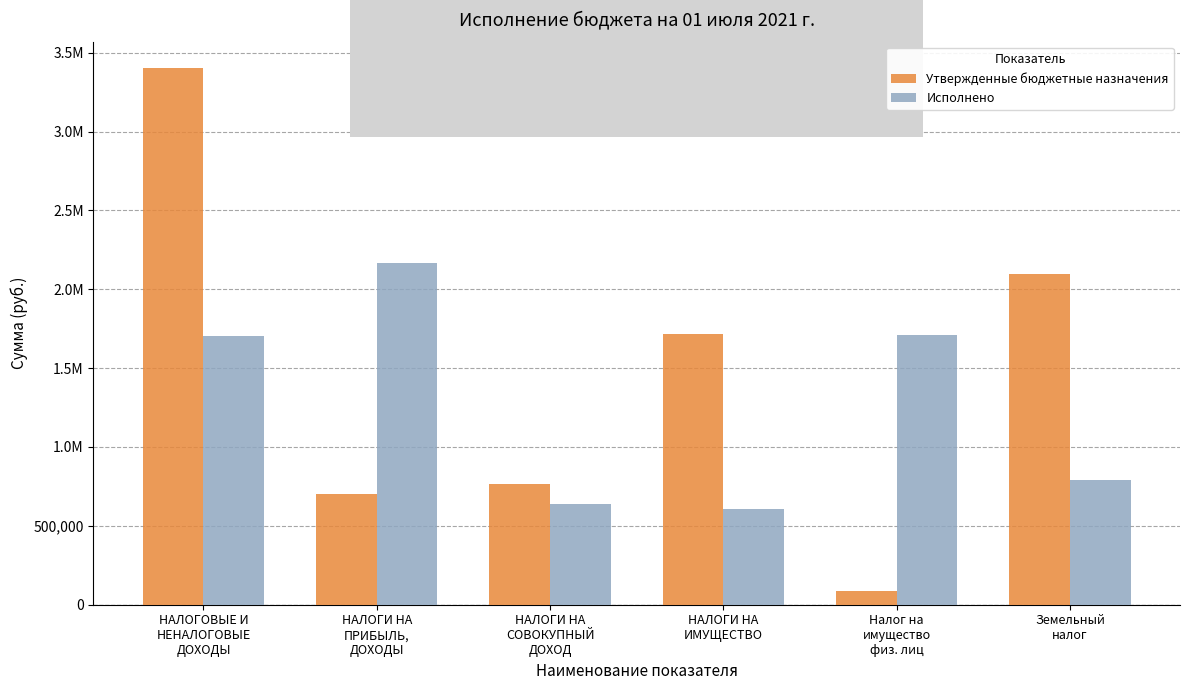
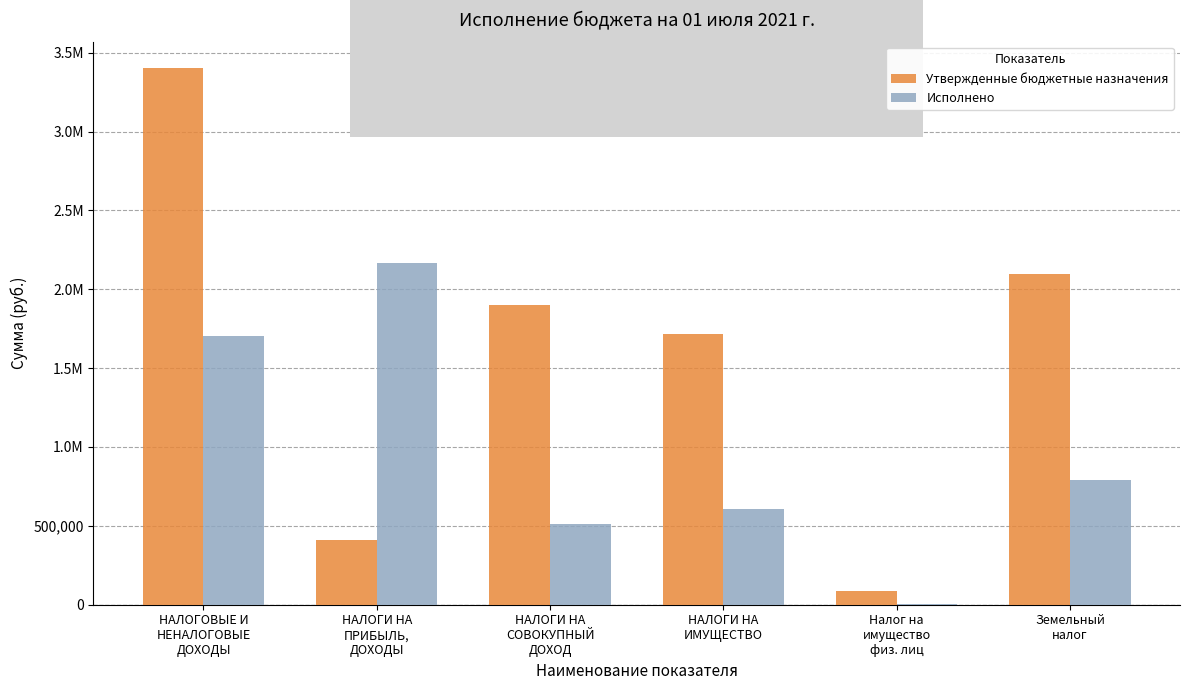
  {
    "Утвержденные бюджетные назначения": {
      "НАЛОГОВЫЕ И НЕНАЛОГОВЫЕ ДОХОДЫ": "3,400,000",
-     "НАЛОГИ НА ПРИБЫЛЬ, ДОХОДЫ": "700,000",
-     "НАЛОГИ НА СОВОКУПНЫЙ ДОХОД": "770,000",
+     "НАЛОГИ НА ПРИБЫЛЬ, ДОХОДЫ": "410,000",
+     "НАЛОГИ НА СОВОКУПНЫЙ ДОХОД": "1,900,000",
      "НАЛОГИ НА ИМУЩЕСТВО": "1,720,000",
      "Налог на имущество физ. лиц": "90,000",
      "Земельный налог": "2,100,000"
    },
    "Исполнено": {
      "НАЛОГОВЫЕ И НЕНАЛОГОВЫЕ ДОХОДЫ": "1,700,000",
      "НАЛОГИ НА ПРИБЫЛЬ, ДОХОДЫ": "2,160,000",
-     "НАЛОГИ НА СОВОКУПНЫЙ ДОХОД": "640,000",
+     "НАЛОГИ НА СОВОКУПНЫЙ ДОХОД": "510,000",
      "НАЛОГИ НА ИМУЩЕСТВО": "600,000",
-     "Налог на имущество физ. лиц": "1,710,000",
+     "Налог на имущество физ. лиц": "10,000",
      "Земельный налог": "790,000"
    }
  }
